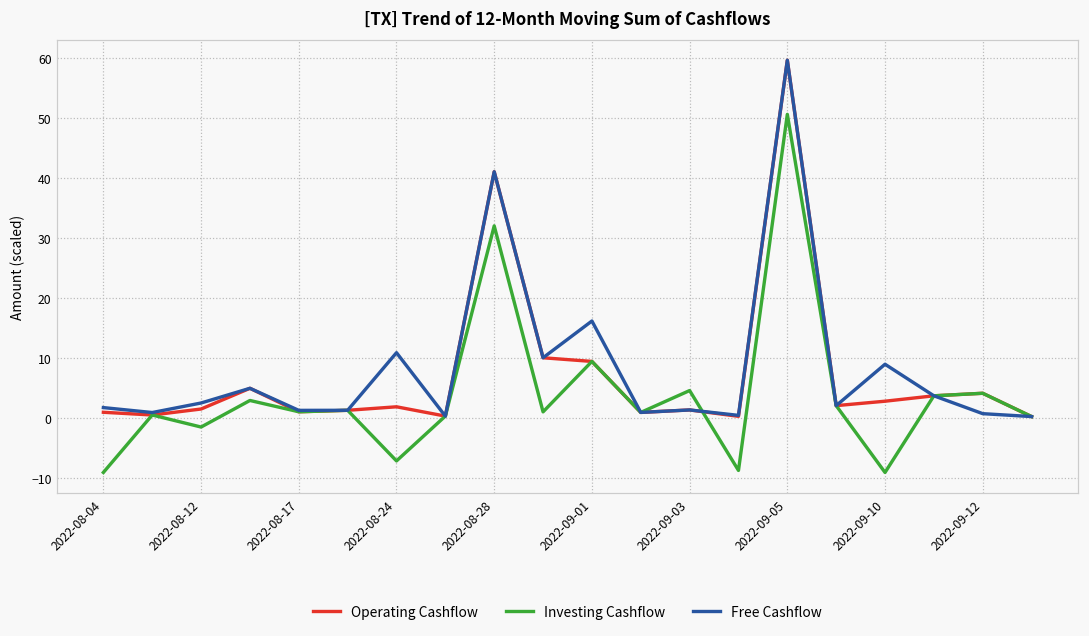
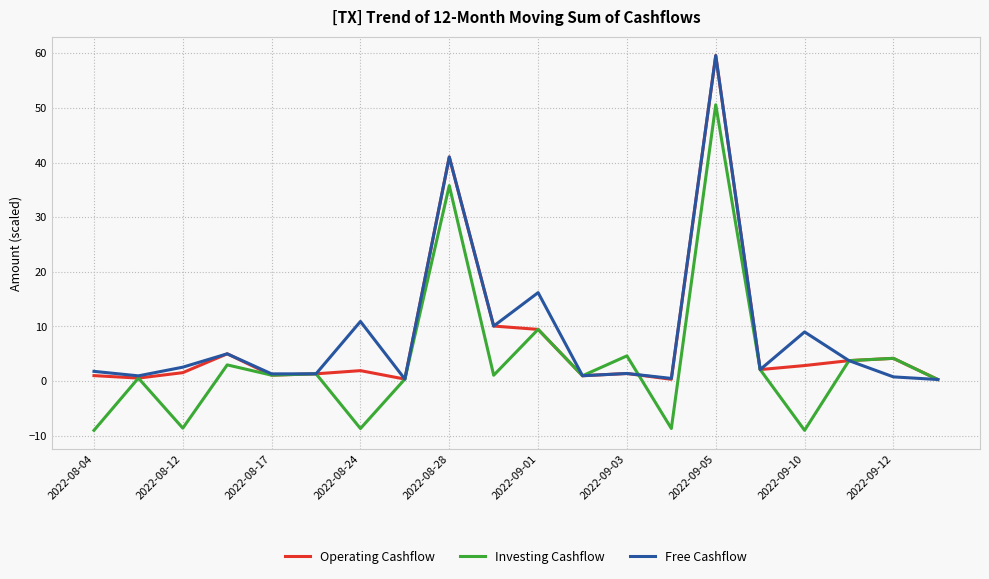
  {
    "Operating Cashflow": {
      "2022-08-04": 1,
      "2022-08-12": 2,
      "2022-08-24": 2,
      "2022-09-10": 3
    },
    "Investing Cashflow": {
      "2022-08-04": -9,
-     "2022-08-12": -1,
-     "2022-08-24": -7,
-     "2022-08-28": 32,
+     "2022-08-12": -9,
+     "2022-08-24": -9,
+     "2022-08-28": 36,
      "2022-09-03": 5,
      "2022-09-05": 51,
      "2022-09-10": -9
    },
    "Free Cashflow": {
      "2022-08-04": 2,
      "2022-08-12": 3,
      "2022-08-24": 11,
      "2022-09-01": 16,
      "2022-09-10": 9,
      "2022-09-12": 1
    }
  }
